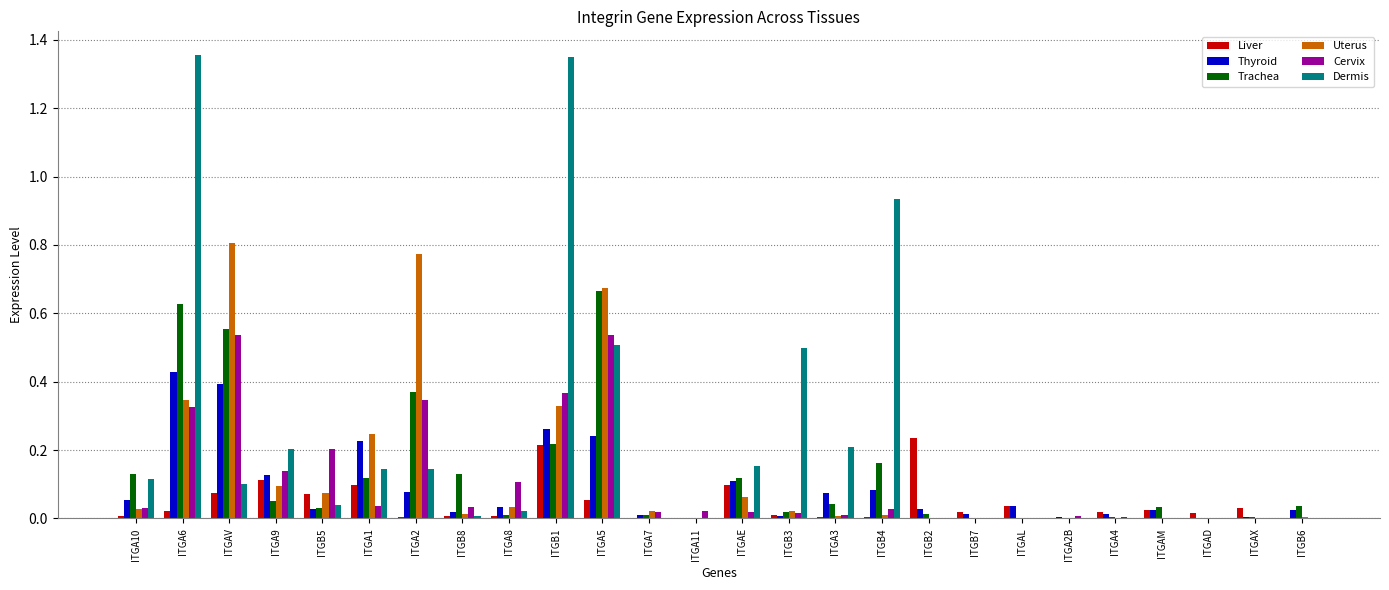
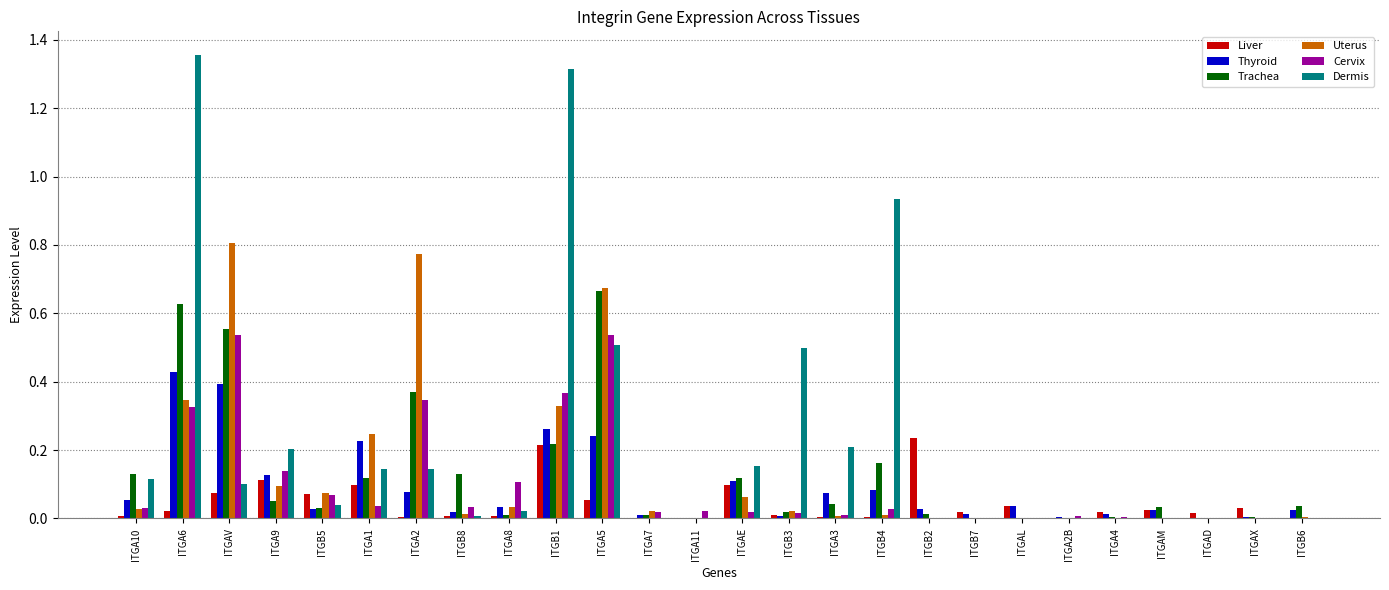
  {
    "Liver": {
      "ITGA6": 0.02,
      "ITGAV": 0.07,
      "ITGA9": 0.11,
      "ITGB5": 0.07,
      "ITGA1": 0.10,
      "ITGB8": 0.01,
      "ITGB1": 0.22,
      "ITGA5": 0.05,
      "ITGA11": 0.00,
      "ITGAE": 0.10,
      "ITGB3": 0.01,
      "ITGB2": 0.24,
      "ITGB7": 0.02,
      "ITGAL": 0.04,
      "ITGA4": 0.02,
      "ITGAM": 0.02,
      "ITGAD": 0.02,
      "ITGAX": 0.03
    },
    "Thyroid": {
      "ITGA10": 0.06,
      "ITGA6": 0.43,
      "ITGAV": 0.39,
      "ITGA9": 0.13,
      "ITGB5": 0.03,
      "ITGA1": 0.23,
      "ITGA2": 0.08,
      "ITGB8": 0.02,
      "ITGA8": 0.03,
      "ITGB1": 0.26,
      "ITGA5": 0.24,
      "ITGA7": 0.01,
      "ITGA11": 0.00,
      "ITGAE": 0.11,
      "ITGB3": 0.01,
      "ITGA3": 0.08,
      "ITGB4": 0.08,
      "ITGB2": 0.03,
      "ITGB7": 0.01,
      "ITGAL": 0.04,
      "ITGA4": 0.01,
      "ITGAM": 0.03,
      "ITGAD": 0.00,
      "ITGB6": 0.02
    },
    "Trachea": {
      "ITGA10": 0.13,
      "ITGA6": 0.63,
      "ITGAV": 0.55,
      "ITGA9": 0.05,
      "ITGB5": 0.03,
      "ITGA1": 0.12,
      "ITGA2": 0.37,
      "ITGB8": 0.13,
      "ITGA8": 0.01,
      "ITGB1": 0.22,
      "ITGA5": 0.67,
      "ITGA7": 0.01,
      "ITGA11": 0.00,
      "ITGAE": 0.12,
      "ITGB3": 0.02,
      "ITGA3": 0.04,
      "ITGB4": 0.16,
      "ITGB2": 0.01,
      "ITGB7": 0.00,
      "ITGAL": 0.00,
      "ITGAM": 0.03,
      "ITGAD": 0.00,
      "ITGB6": 0.04
    },
    "Uterus": {
      "ITGA10": 0.03,
      "ITGA6": 0.35,
      "ITGAV": 0.80,
      "ITGA9": 0.09,
      "ITGB5": 0.07,
      "ITGA1": 0.25,
      "ITGA2": 0.77,
      "ITGB8": 0.01,
      "ITGA8": 0.03,
      "ITGB1": 0.33,
      "ITGA5": 0.67,
      "ITGA7": 0.02,
      "ITGAE": 0.06,
      "ITGB3": 0.02,
      "ITGA3": 0.01,
      "ITGB4": 0.01,
      "ITGB2": 0.00,
      "ITGB7": 0.00,
      "ITGAL": 0.00,
      "ITGA4": 0.00,
      "ITGAM": 0.00,
      "ITGAD": 0.00
    },
    "Cervix": {
      "ITGA10": 0.03,
      "ITGA6": 0.33,
      "ITGAV": 0.54,
      "ITGA9": 0.14,
-     "ITGB5": 0.20,
+     "ITGB5": 0.07,
      "ITGA1": 0.04,
      "ITGA2": 0.35,
      "ITGB8": 0.03,
      "ITGA8": 0.11,
      "ITGB1": 0.37,
      "ITGA5": 0.54,
      "ITGA7": 0.02,
      "ITGA11": 0.02,
      "ITGAE": 0.02,
      "ITGB3": 0.02,
      "ITGA3": 0.01,
      "ITGB4": 0.03,
      "ITGB2": 0.00,
      "ITGB7": 0.00,
      "ITGAL": 0.00,
      "ITGA2B": 0.01,
      "ITGAM": 0.00,
      "ITGAD": 0.00,
      "ITGAX": 0.00,
      "ITGB6": 0.00
    },
    "Dermis": {
      "ITGA10": 0.12,
      "ITGA6": 1.36,
      "ITGAV": 0.10,
      "ITGA9": 0.20,
      "ITGB5": 0.04,
      "ITGA1": 0.15,
      "ITGA2": 0.14,
      "ITGA8": 0.02,
-     "ITGB1": 1.35,
+     "ITGB1": 1.32,
      "ITGA5": 0.51,
      "ITGA7": 0.00,
      "ITGAE": 0.15,
      "ITGB3": 0.50,
      "ITGA3": 0.21,
      "ITGB4": 0.93,
      "ITGB7": 0.00,
      "ITGAL": 0.00,
      "ITGA4": 0.00,
      "ITGAM": 0.00,
      "ITGAD": 0.00,
      "ITGAX": 0.00,
      "ITGB6": 0.00
    }
  }
